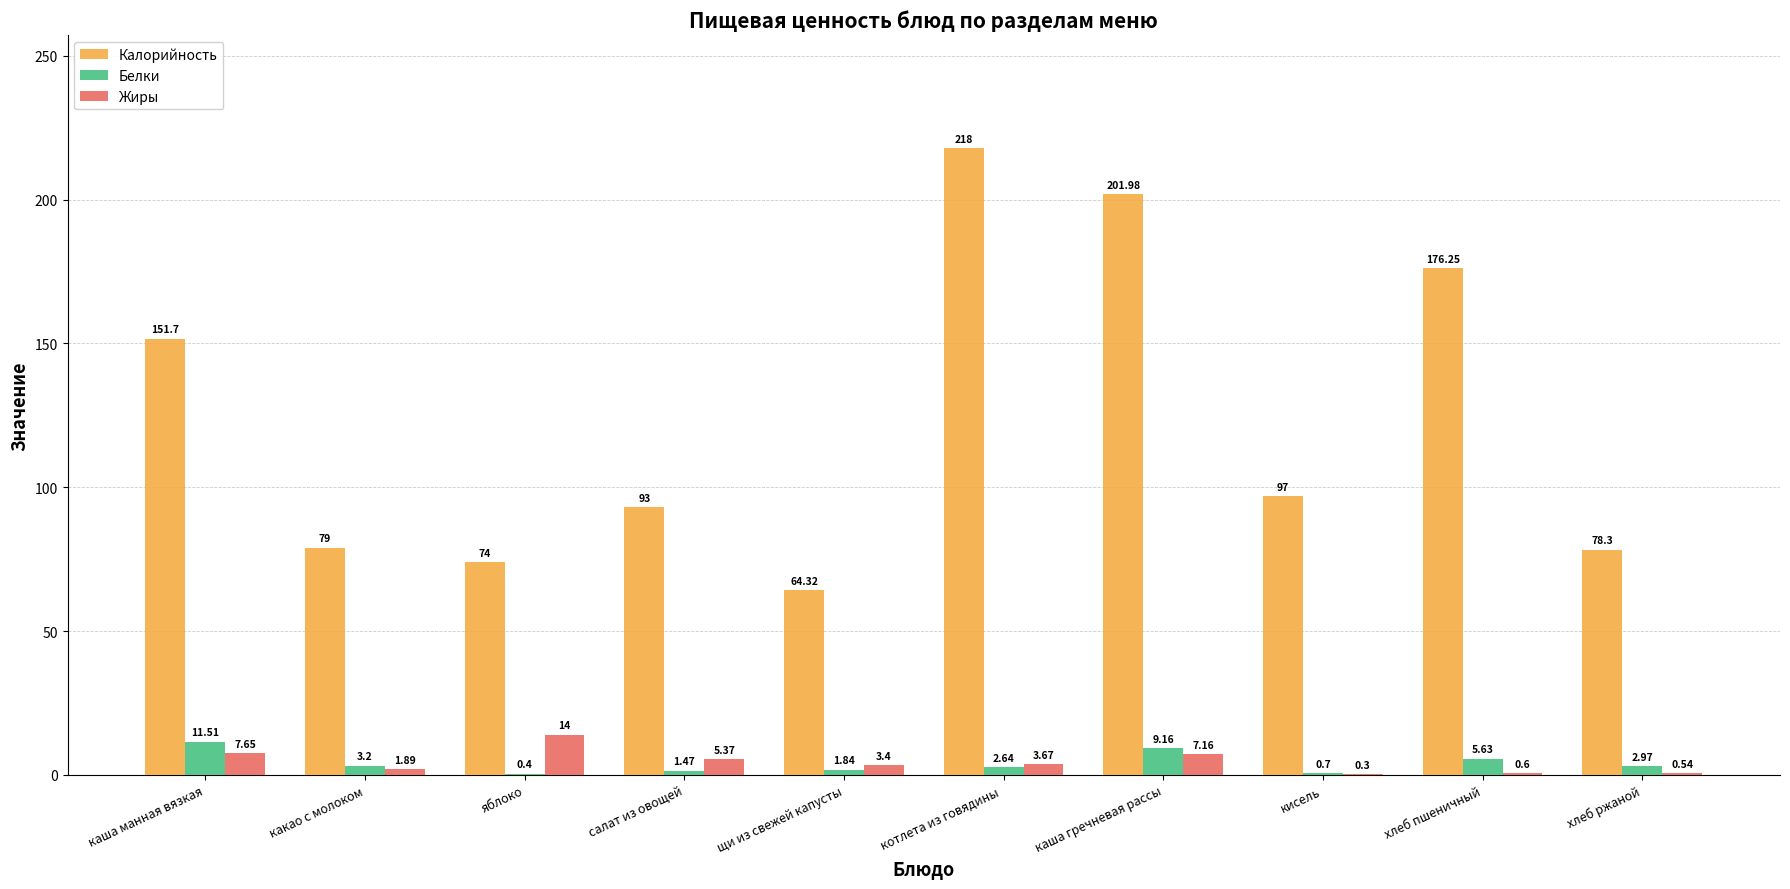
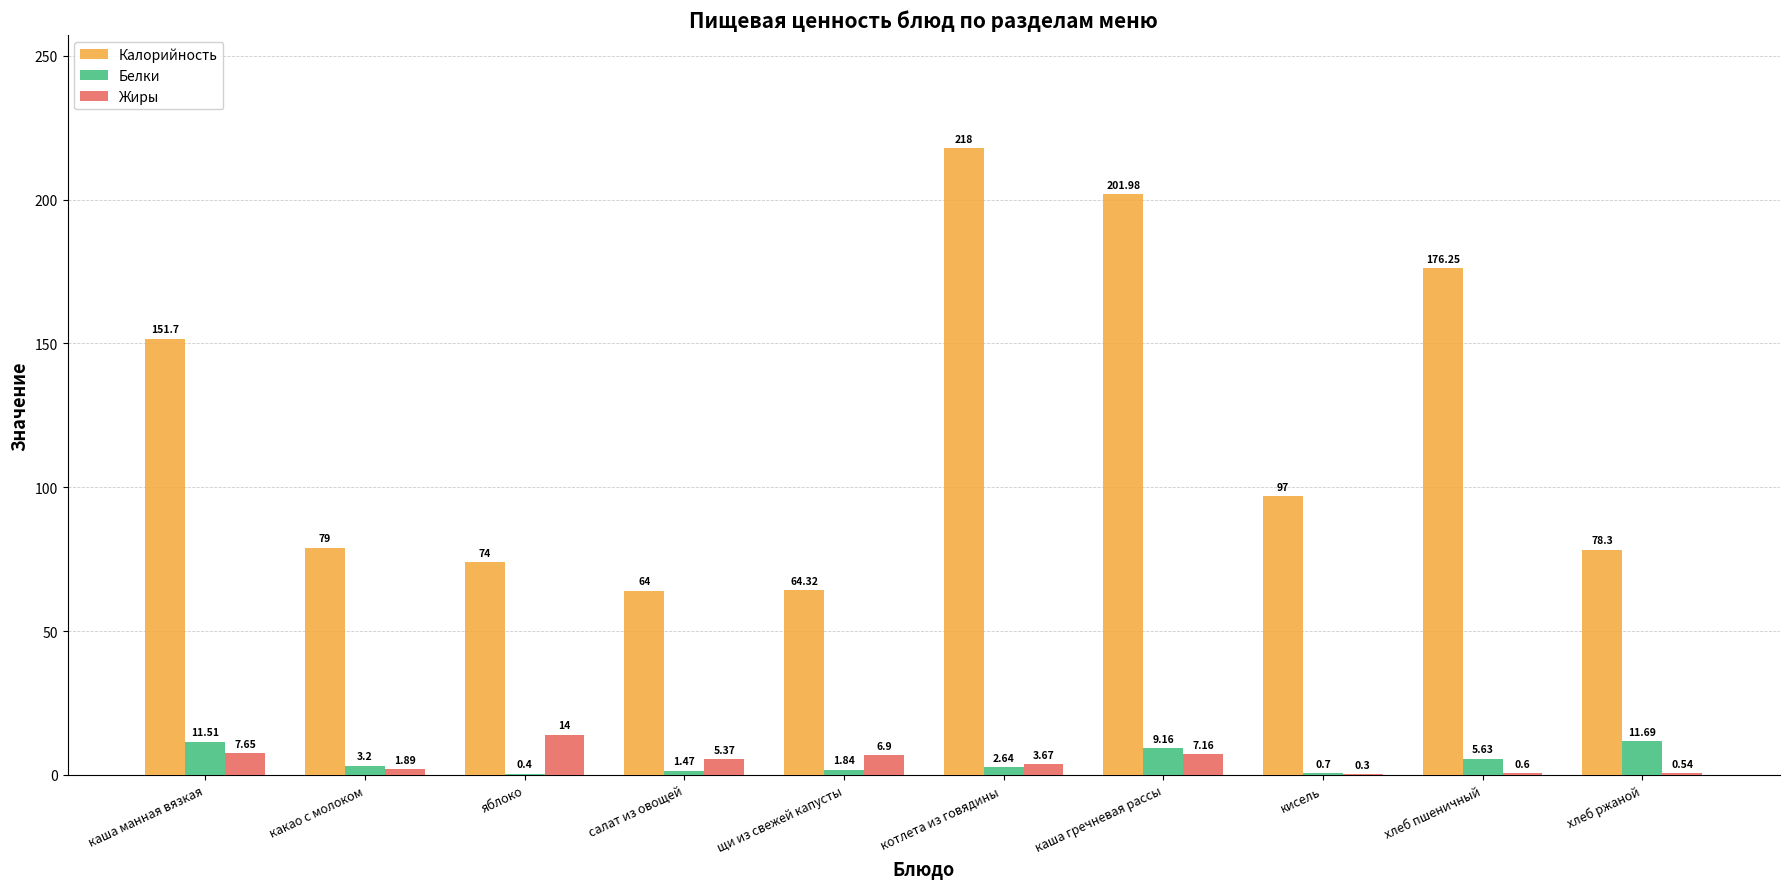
  {
    "Калорийность": {
      "каша манная вязкая": 151.7,
      "какао с молоком": 79,
      "яблоко": 74,
-     "салат из овощей": 93,
+     "салат из овощей": 64,
      "щи из свежей капусты": 64.32,
      "котлета из говядины": 218,
      "каша гречневая рассы": 201.98,
      "кисель": 97,
      "хлеб пшеничный": 176.25,
      "хлеб ржаной": 78.3
    },
    "Белки": {
      "каша манная вязкая": 11.51,
      "какао с молоком": 3.2,
      "яблоко": 0.4,
      "салат из овощей": 1.47,
      "щи из свежей капусты": 1.84,
      "котлета из говядины": 2.64,
      "каша гречневая рассы": 9.16,
      "кисель": 0.7,
      "хлеб пшеничный": 5.63,
-     "хлеб ржаной": 2.97
+     "хлеб ржаной": 11.69
    },
    "Жиры": {
      "каша манная вязкая": 7.65,
      "какао с молоком": 1.89,
      "яблоко": 14,
      "салат из овощей": 5.37,
-     "щи из свежей капусты": 3.4,
+     "щи из свежей капусты": 6.9,
      "котлета из говядины": 3.67,
      "каша гречневая рассы": 7.16,
      "кисель": 0.3,
      "хлеб пшеничный": 0.6,
      "хлеб ржаной": 0.54
    }
  }
